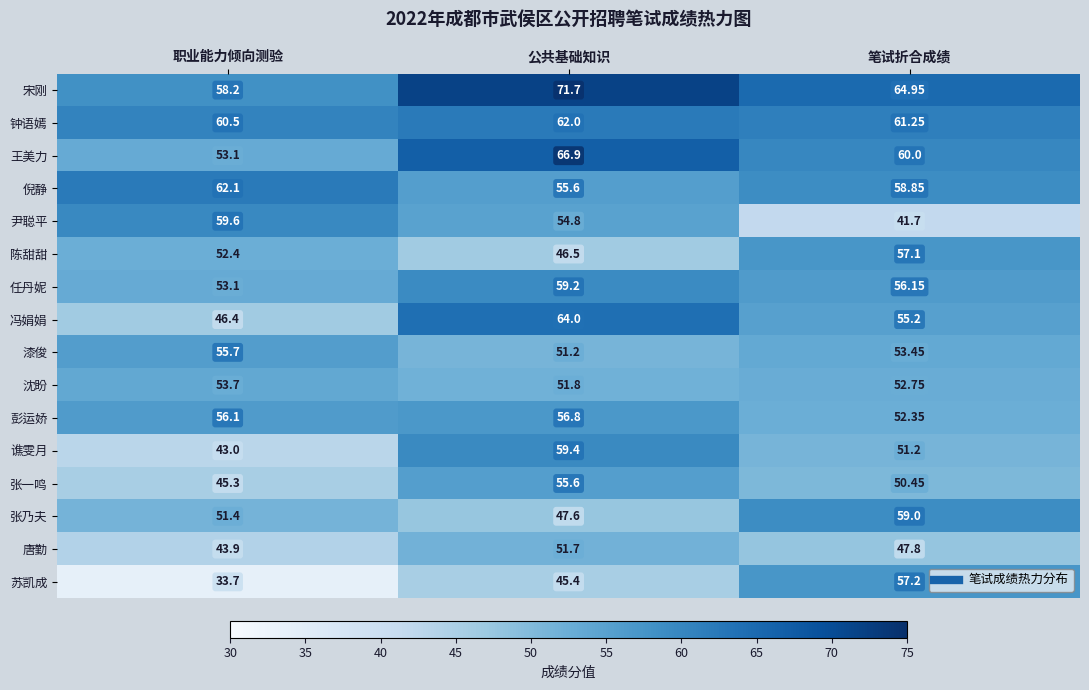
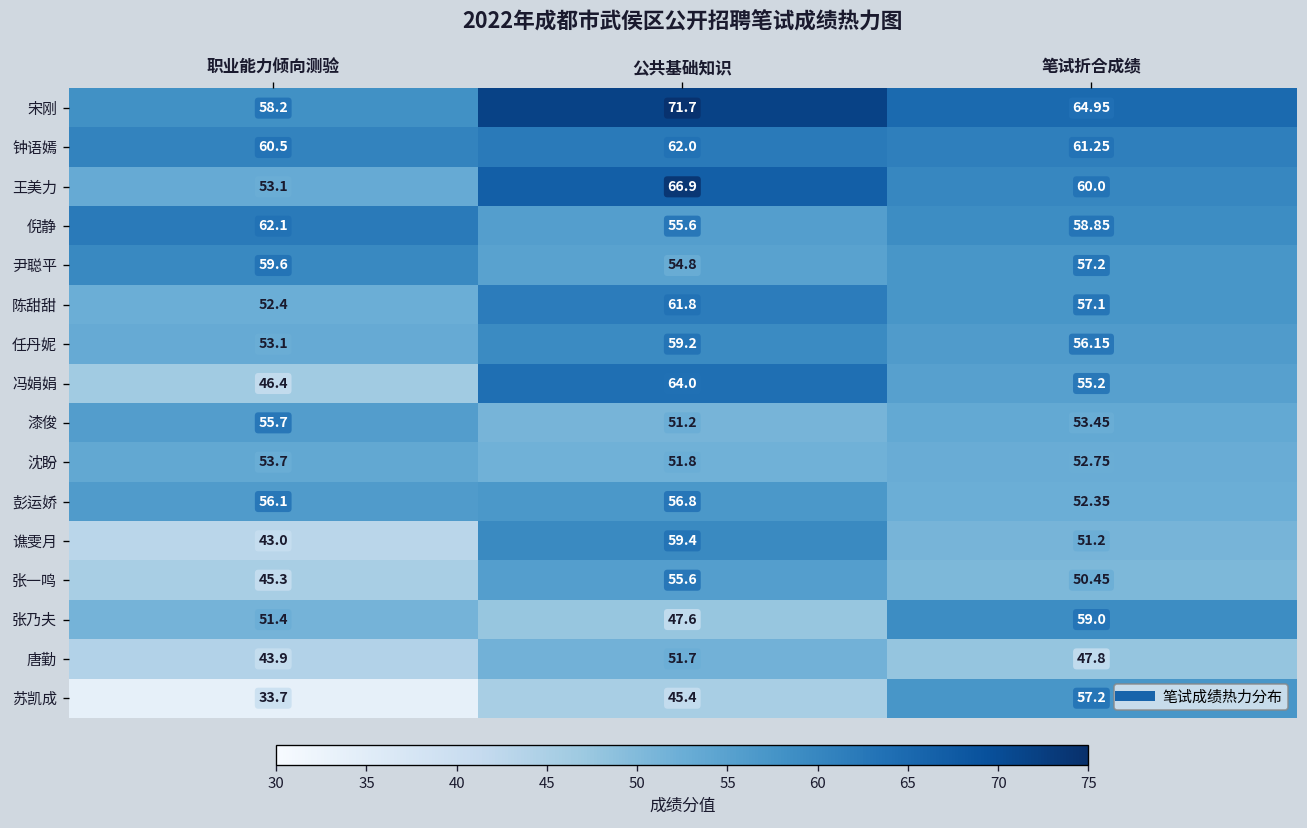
  {
    "尹聪平": {
-     "笔试折合成绩": 41.7
+     "笔试折合成绩": 57.2
    },
    "陈甜甜": {
-     "公共基础知识": 46.5
+     "公共基础知识": 61.8
    }
  }
